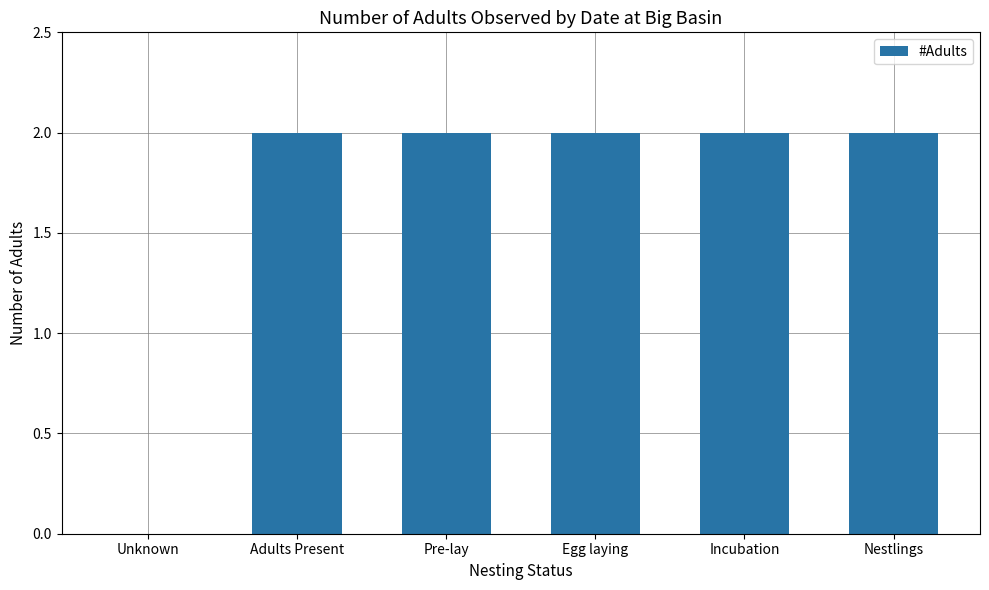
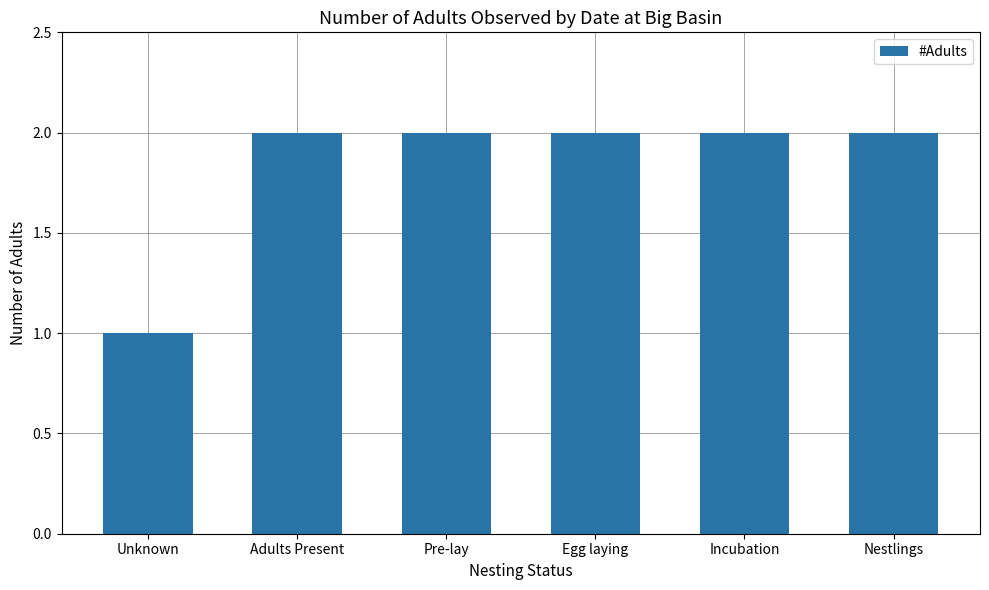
  {
-   "Unknown": 0,
+   "Unknown": 1,
    "Adults Present": 2,
    "Pre-lay": 2,
    "Egg laying": 2,
    "Incubation": 2,
    "Nestlings": 2
  }
